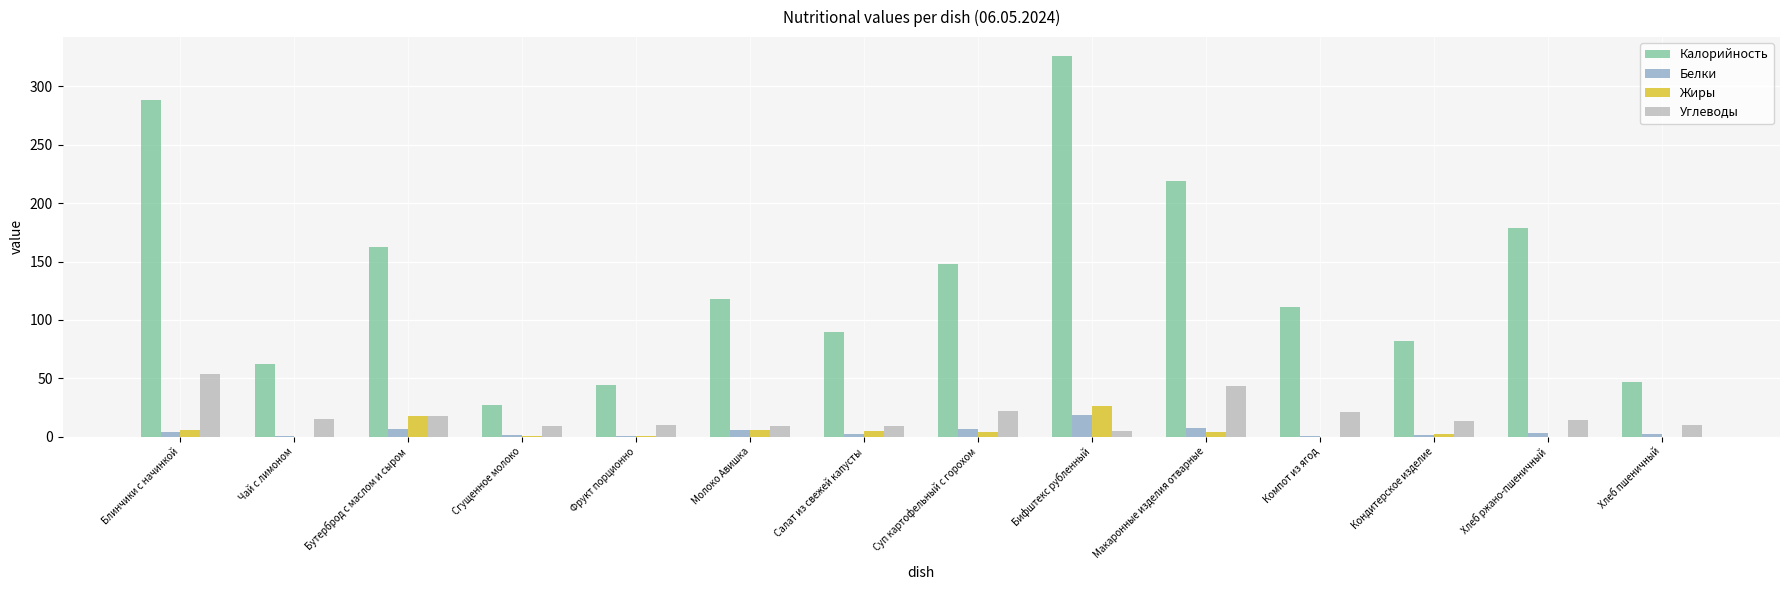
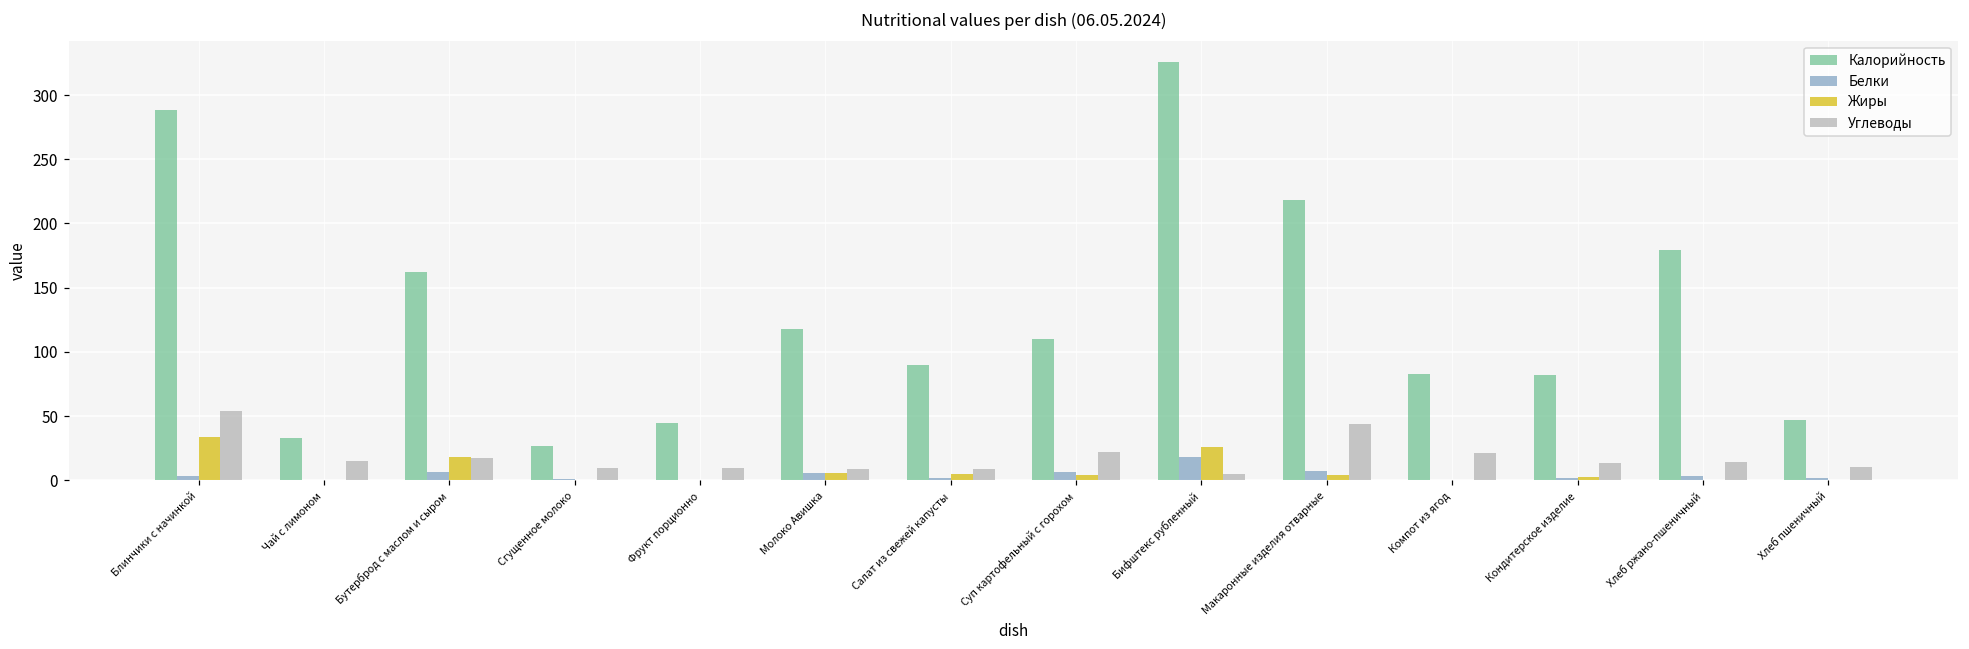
  {
    "Калорийность": {
      "Блинчики с начинкой": 288,
-     "Чай с лимоном": 62,
+     "Чай с лимоном": 33,
      "Бутерброд с маслом и сыром": 162,
      "Сгущенное молоко": 27,
      "Фрукт порционно": 44,
      "Молоко Авишка": 118,
      "Салат из свежей капусты": 90,
-     "Суп картофельный с горохом": 148,
+     "Суп картофельный с горохом": 110,
      "Бифштекс рубленный": 326,
      "Макаронные изделия отварные": 219,
-     "Компот из ягод": 111,
+     "Компот из ягод": 83,
      "Кондитерское изделие": 82,
      "Хлеб ржано-пшеничный": 179,
      "Хлеб пшеничный": 47
    },
    "Жиры": {
-     "Блинчики с начинкой": 6,
+     "Блинчики с начинкой": 34,
      "Бутерброд с маслом и сыром": 18,
      "Молоко Авишка": 6,
      "Салат из свежей капусты": 5,
      "Суп картофельный с горохом": 4,
      "Бифштекс рубленный": 26,
      "Макаронные изделия отварные": 4,
      "Компот из ягод": 0,
      "Кондитерское изделие": 2,
      "Хлеб ржано-пшеничный": 0,
      "Хлеб пшеничный": 0
    }
  }
